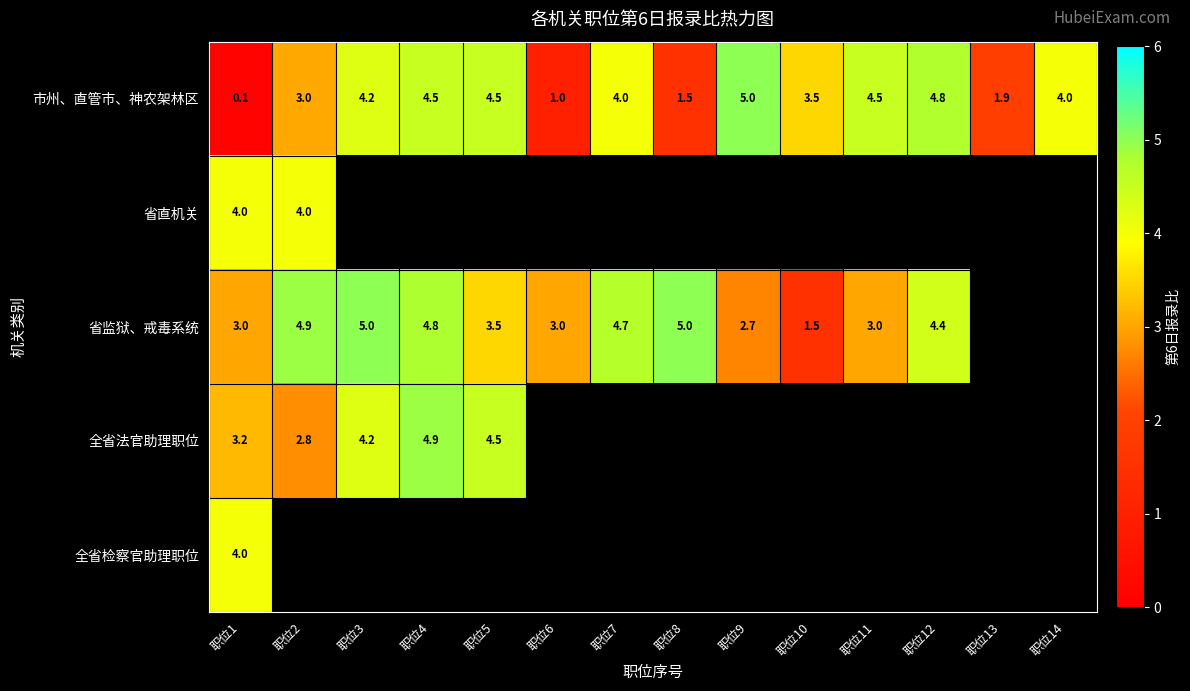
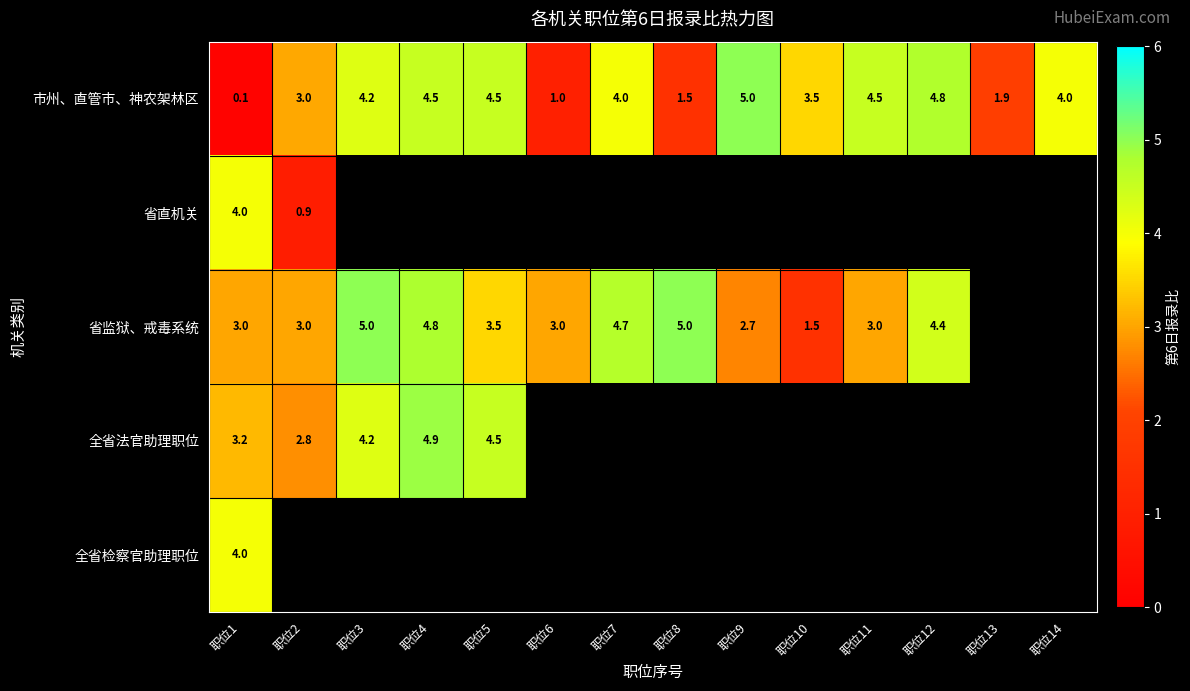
  {
    "市州、直管市、神农架林区": {
      "职位1": 0.1,
      "职位2": 3.0,
      "职位3": 4.2,
      "职位4": 4.5,
      "职位5": 4.5,
      "职位6": 1.0,
      "职位7": 4.0,
      "职位8": 1.5,
      "职位9": 5.0,
      "职位10": 3.5,
      "职位11": 4.5,
      "职位12": 4.8,
      "职位13": 1.9,
      "职位14": 4.0
    },
    "省直机关": {
      "职位1": 4.0,
-     "职位2": 4.0
+     "职位2": 0.9
    },
    "省监狱、戒毒系统": {
      "职位1": 3.0,
-     "职位2": 4.9,
+     "职位2": 3.0,
      "职位3": 5.0,
      "职位4": 4.8,
      "职位5": 3.5,
      "职位6": 3.0,
      "职位7": 4.7,
      "职位8": 5.0,
      "职位9": 2.7,
      "职位10": 1.5,
      "职位11": 3.0,
      "职位12": 4.4
    },
    "全省法官助理职位": {
      "职位1": 3.2,
      "职位2": 2.8,
      "职位3": 4.2,
      "职位4": 4.9,
      "职位5": 4.5
    },
    "全省检察官助理职位": {
      "职位1": 4.0
    }
  }
